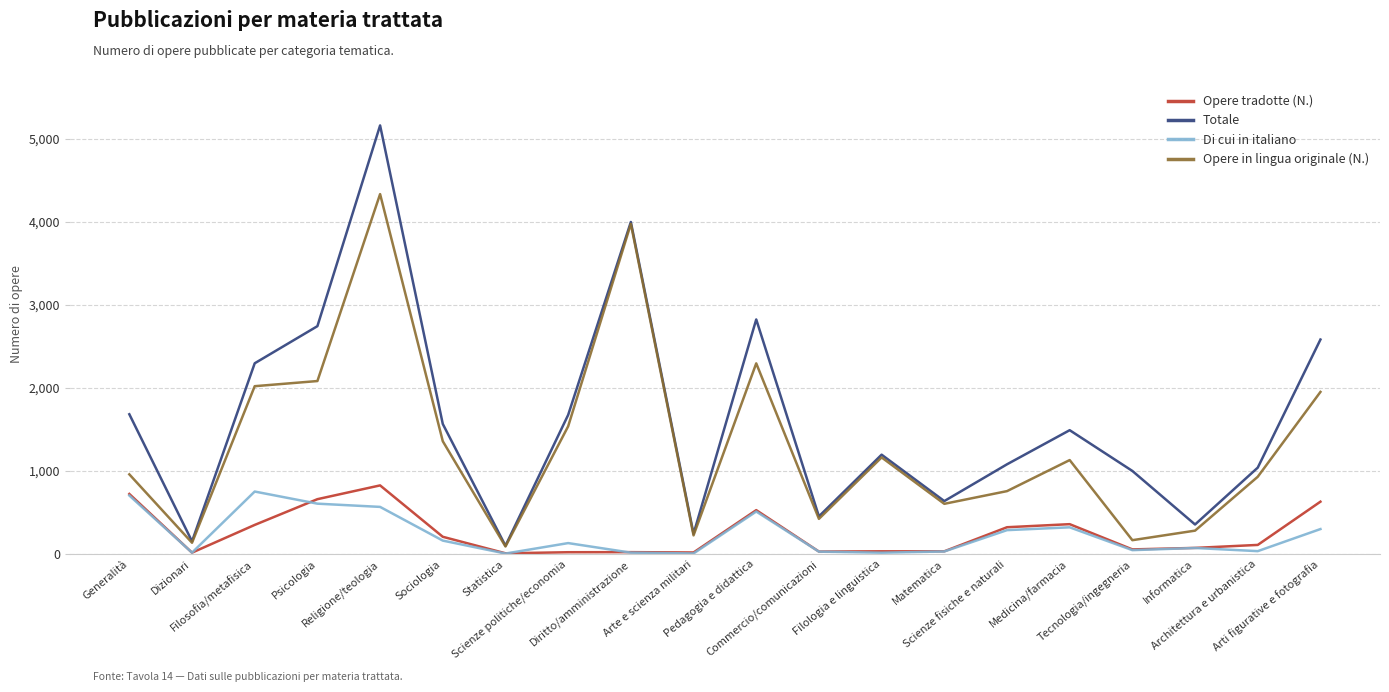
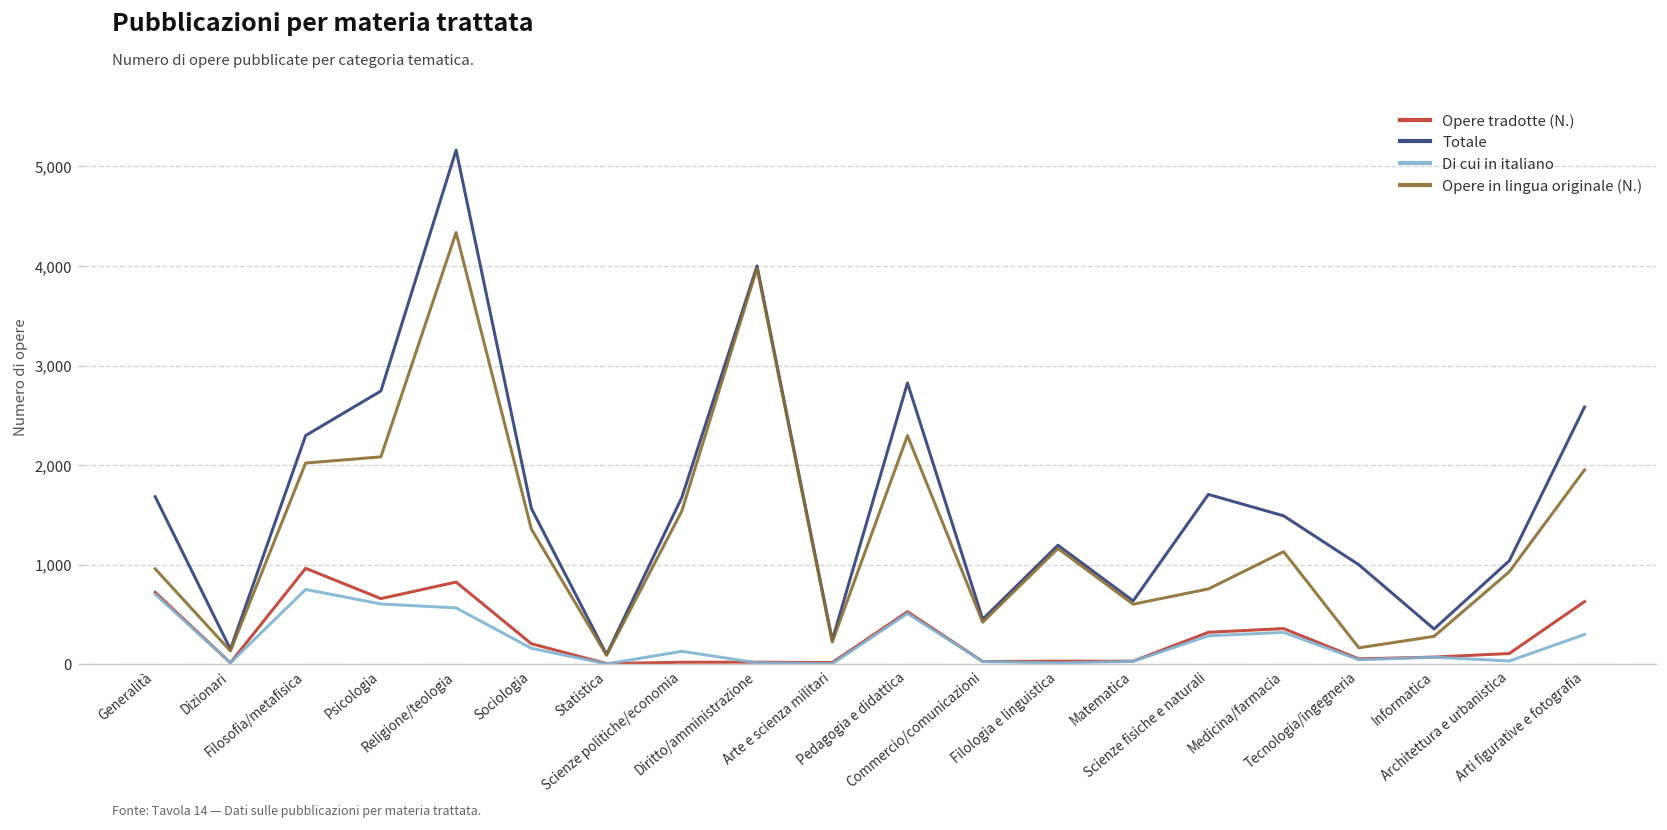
  {
    "Opere tradotte (N.)": {
-     "Filosofia/metafisica": "400",
+     "Filosofia/metafisica": "1,000",
      "Psicologia": "700",
      "Religione/teologia": "800",
      "Sociologia": "200",
      "Scienze politiche/economia": "0",
      "Scienze fisiche e naturali": "300",
      "Medicina/farmacia": "400",
      "Architettura e urbanistica": "100",
      "Arti figurative e fotografia": "600"
    },
    "Totale": {
      "Generalità": "1,700",
      "Filosofia/metafisica": "2,300",
      "Psicologia": "2,700",
      "Religione/teologia": "5,200",
      "Sociologia": "1,600",
      "Scienze politiche/economia": "1,700",
      "Pedagogia e didattica": "2,800",
      "Filologia e linguistica": "1,200",
      "Matematica": "600",
-     "Scienze fisiche e naturali": "1,100",
+     "Scienze fisiche e naturali": "1,700",
      "Medicina/farmacia": "1,500",
      "Tecnologia/ingegneria": "1,000",
      "Informatica": "400",
      "Architettura e urbanistica": "1,000",
      "Arti figurative e fotografia": "2,600"
    },
    "Di cui in italiano": {
      "Filosofia/metafisica": "800",
      "Psicologia": "600",
      "Religione/teologia": "600",
      "Sociologia": "200",
      "Scienze politiche/economia": "100",
      "Scienze fisiche e naturali": "300",
      "Medicina/farmacia": "300",
      "Architettura e urbanistica": "0",
      "Arti figurative e fotografia": "300"
    },
    "Opere in lingua originale (N.)": {
      "Generalità": "1,000",
      "Filosofia/metafisica": "2,000",
      "Psicologia": "2,100",
      "Religione/teologia": "4,300",
      "Sociologia": "1,400",
      "Scienze politiche/economia": "1,500",
      "Pedagogia e didattica": "2,300",
      "Filologia e linguistica": "1,200",
      "Matematica": "600",
      "Scienze fisiche e naturali": "800",
      "Medicina/farmacia": "1,100",
      "Tecnologia/ingegneria": "200",
      "Informatica": "300",
      "Architettura e urbanistica": "900",
      "Arti figurative e fotografia": "2,000"
    }
  }
